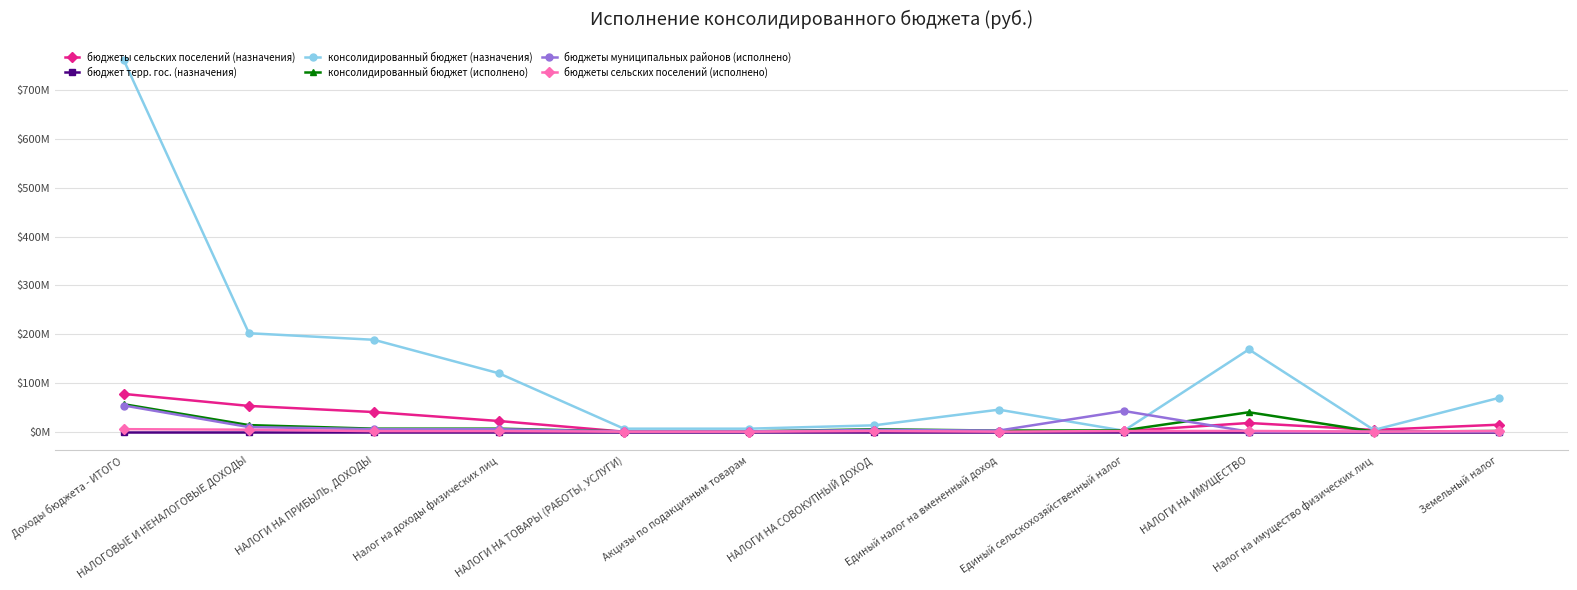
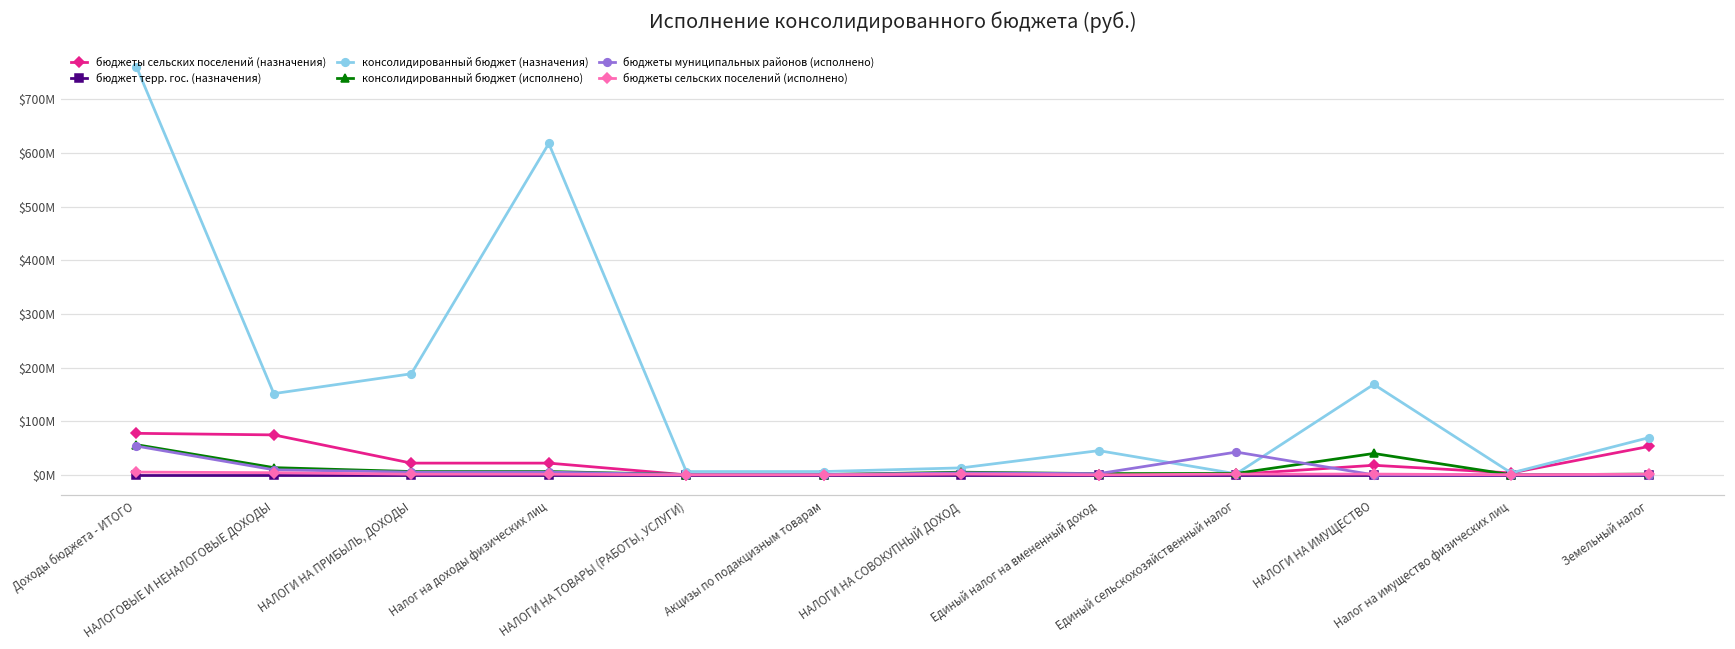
  {
    "бюджеты сельских поселений (назначения)": {
      "Доходы бюджета - ИТОГО": "$80000000",
-     "НАЛОГОВЫЕ И НЕНАЛОГОВЫЕ ДОХОДЫ": "$50000000",
-     "НАЛОГИ НА ПРИБЫЛЬ, ДОХОДЫ": "$40000000",
+     "НАЛОГОВЫЕ И НЕНАЛОГОВЫЕ ДОХОДЫ": "$70000000",
+     "НАЛОГИ НА ПРИБЫЛЬ, ДОХОДЫ": "$20000000",
      "Налог на доходы физических лиц": "$20000000",
      "НАЛОГИ НА ИМУЩЕСТВО": "$20000000",
-     "Земельный налог": "$10000000"
+     "Земельный налог": "$50000000"
    },
    "консолидированный бюджет (назначения)": {
      "Доходы бюджета - ИТОГО": "$760000000",
-     "НАЛОГОВЫЕ И НЕНАЛОГОВЫЕ ДОХОДЫ": "$200000000",
+     "НАЛОГОВЫЕ И НЕНАЛОГОВЫЕ ДОХОДЫ": "$150000000",
      "НАЛОГИ НА ПРИБЫЛЬ, ДОХОДЫ": "$190000000",
-     "Налог на доходы физических лиц": "$120000000",
+     "Налог на доходы физических лиц": "$620000000",
      "НАЛОГИ НА ТОВАРЫ (РАБОТЫ, УСЛУГИ)": "$10000000",
      "Акцизы по подакцизным товарам": "$10000000",
      "НАЛОГИ НА СОВОКУПНЫЙ ДОХОД": "$10000000",
      "Единый налог на вмененный доход": "$50000000",
      "НАЛОГИ НА ИМУЩЕСТВО": "$170000000",
      "Земельный налог": "$70000000"
    },
    "консолидированный бюджет (исполнено)": {
      "НАЛОГИ НА ИМУЩЕСТВО": "$40000000"
    },
    "бюджеты муниципальных районов (исполнено)": {
      "Единый сельскохозяйственный налог": "$40000000"
    }
  }
